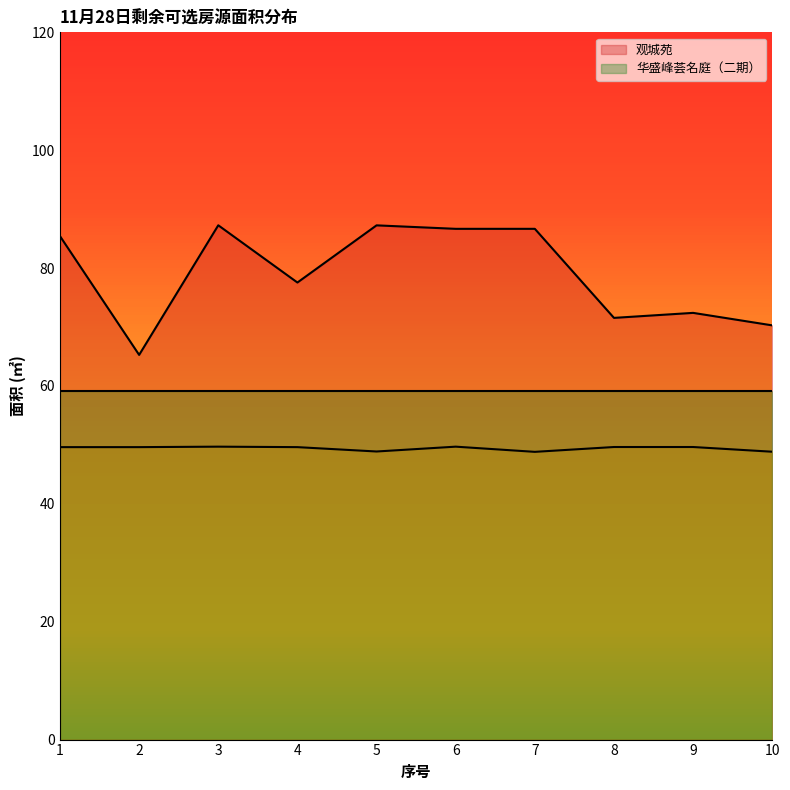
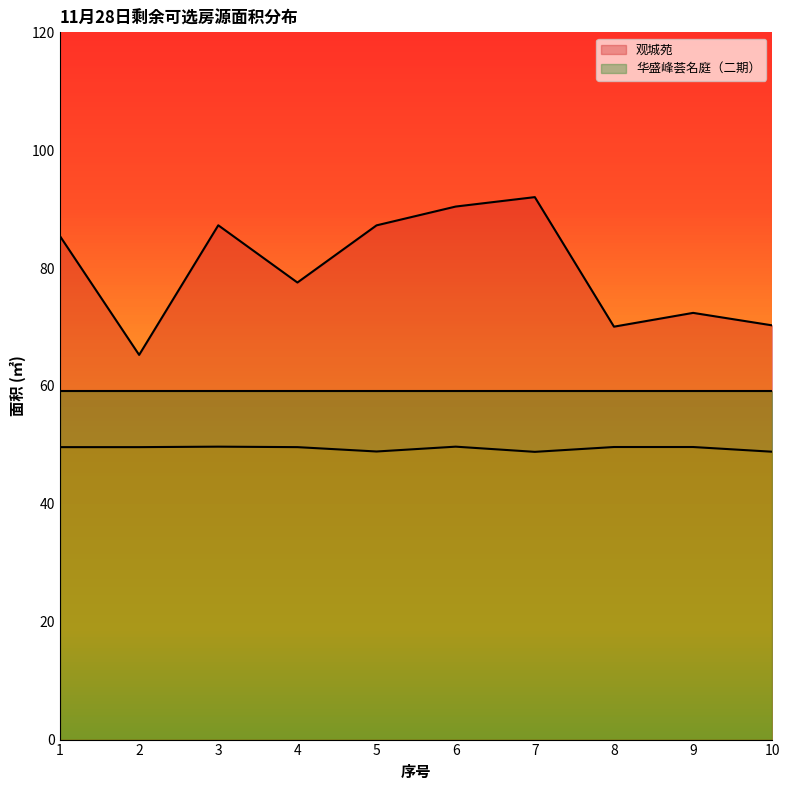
  {
    "观城苑": {
      "2": 65,
      "3": 87,
      "4": 78,
      "5": 87,
-     "6": 87,
-     "7": 87,
-     "8": 72,
+     "6": 90,
+     "7": 92,
+     "8": 70,
      "9": 72
    }
  }
